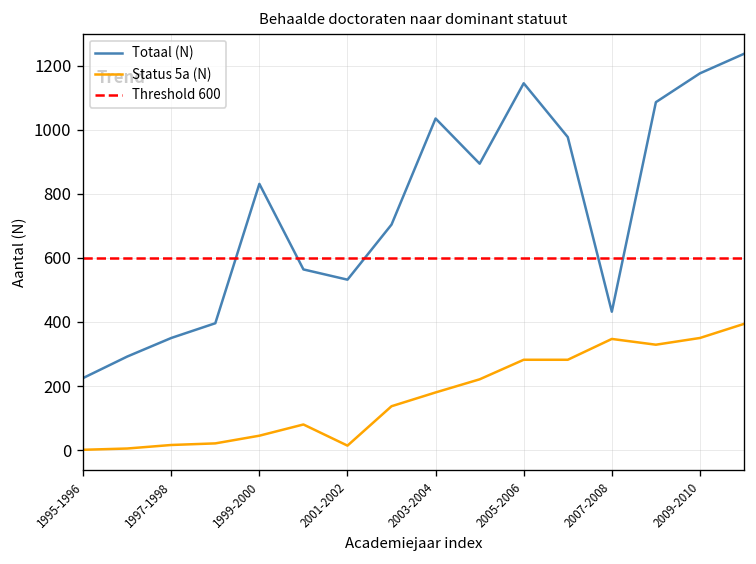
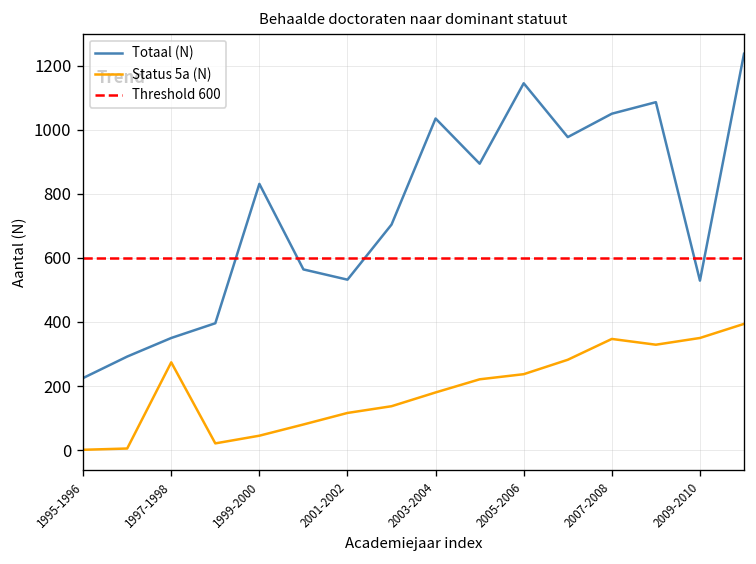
  {
    "Totaal (N)": {
      "1995-1996": 230,
      "1997-1998": 350,
      "1999-2000": 830,
      "2001-2002": 530,
      "2003-2004": 1040,
      "2005-2006": 1150,
-     "2007-2008": 430,
-     "2009-2010": 1180
+     "2007-2008": 1050,
+     "2009-2010": 530
    },
    "Status 5a (N)": {
      "1995-1996": 0,
-     "1997-1998": 20,
+     "1997-1998": 270,
      "1999-2000": 50,
-     "2001-2002": 10,
+     "2001-2002": 120,
      "2003-2004": 180,
-     "2005-2006": 280,
+     "2005-2006": 240,
      "2007-2008": 350,
      "2009-2010": 350
    }
  }
